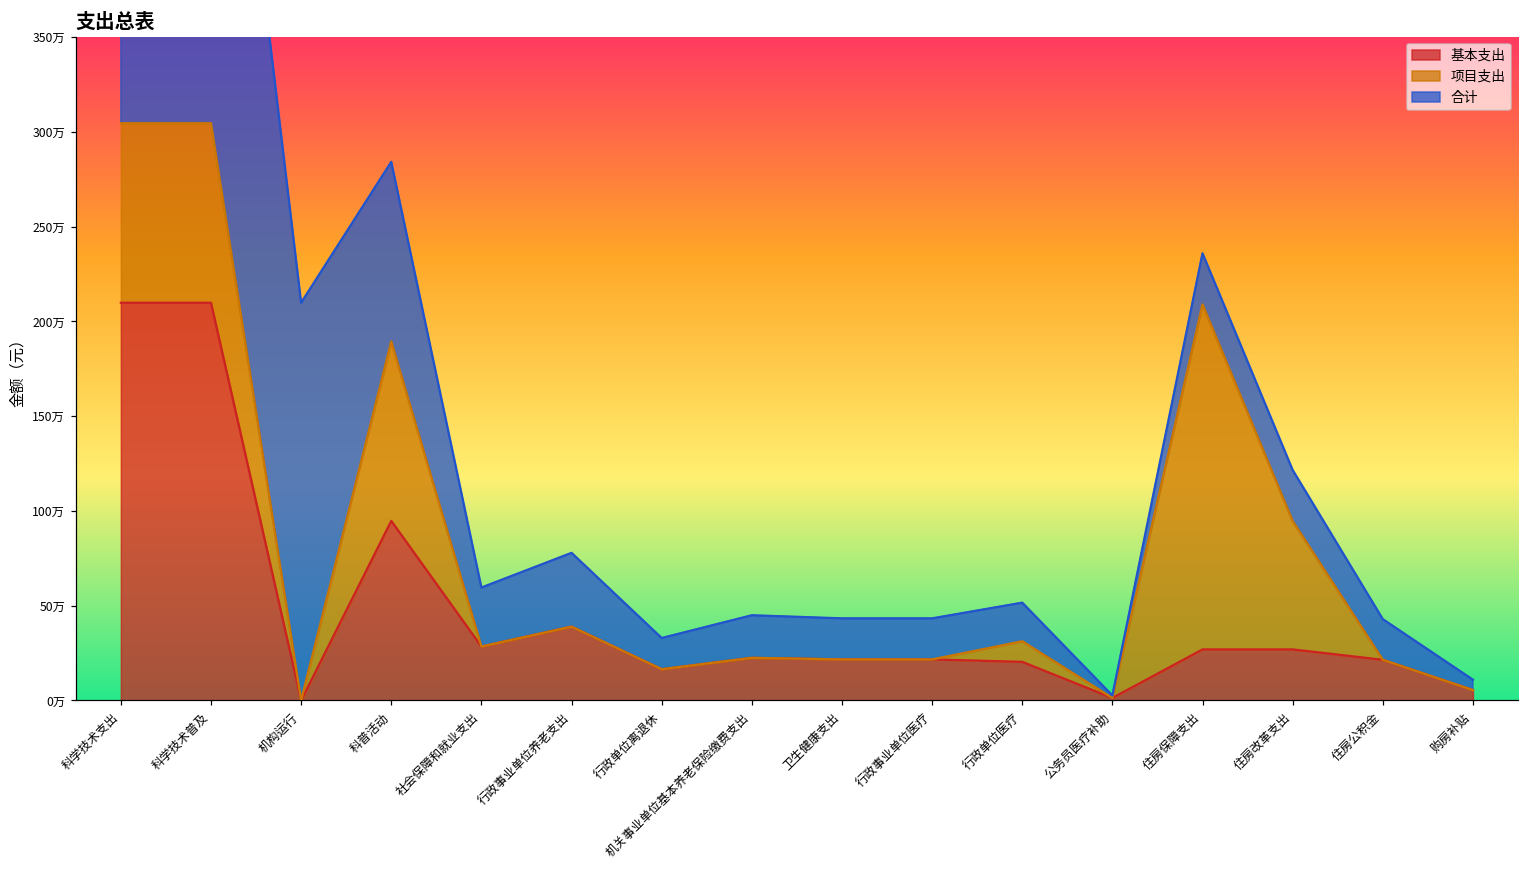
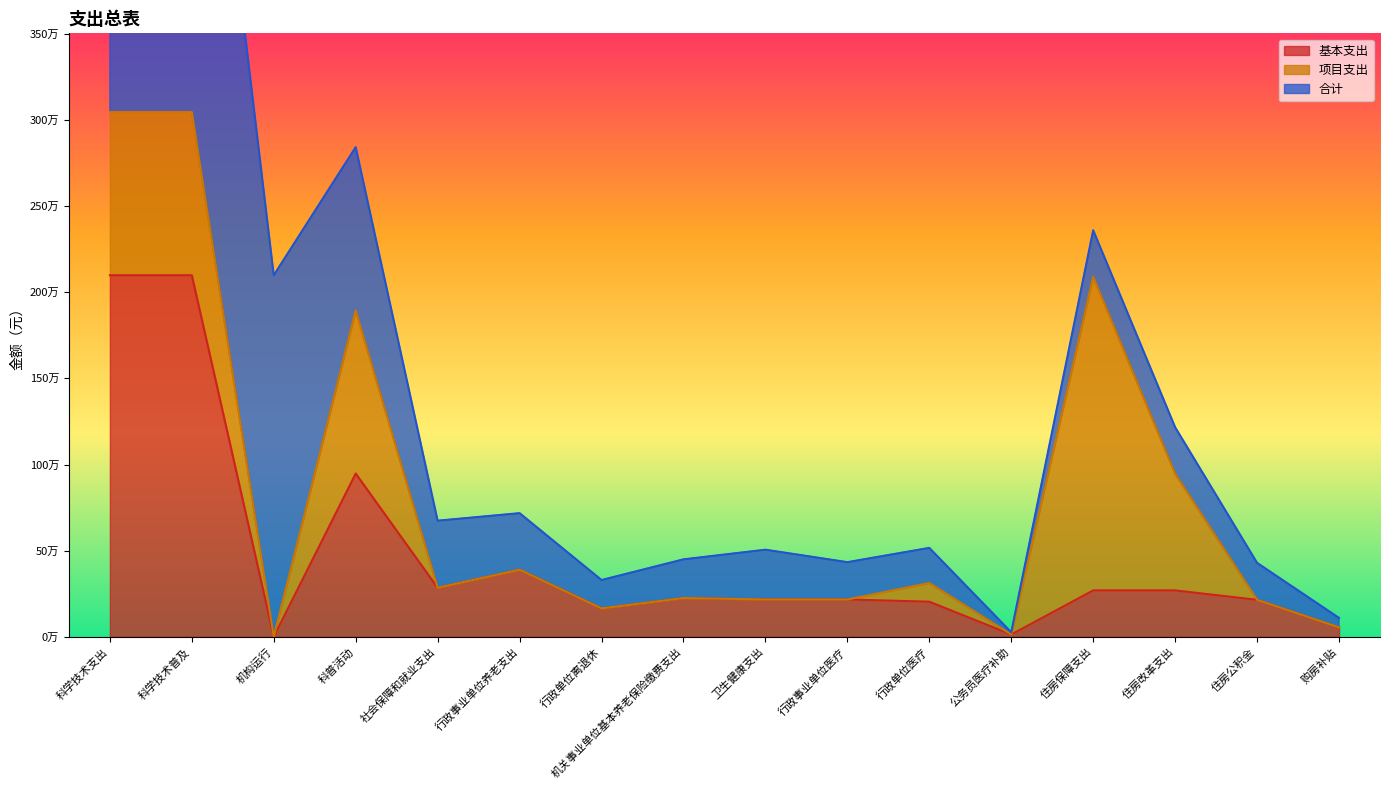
  {
    "基本支出": {
      "科学技术支出": "210万",
      "科学技术普及": "210万",
      "科普活动": "95万",
      "行政单位医疗": "20万",
      "住房保障支出": "27万",
      "住房改革支出": "27万"
    },
    "项目支出": {
      "科学技术支出": "95万",
      "科学技术普及": "95万",
      "科普活动": "95万",
      "行政单位医疗": "11万",
      "住房保障支出": "182万",
      "住房改革支出": "68万"
    },
    "合计": {
      "机构运行": "210万",
      "科普活动": "95万",
-     "社会保障和就业支出": "31万",
-     "行政事业单位养老支出": "39万",
+     "社会保障和就业支出": "39万",
+     "行政事业单位养老支出": "33万",
      "行政单位离退休": "16万",
      "机关事业单位基本养老保险缴费支出": "22万",
-     "卫生健康支出": "22万",
+     "卫生健康支出": "29万",
      "行政事业单位医疗": "22万",
      "行政单位医疗": "20万",
      "住房保障支出": "27万",
      "住房改革支出": "27万",
      "住房公积金": "21万",
      "购房补贴": "5万"
    }
  }
